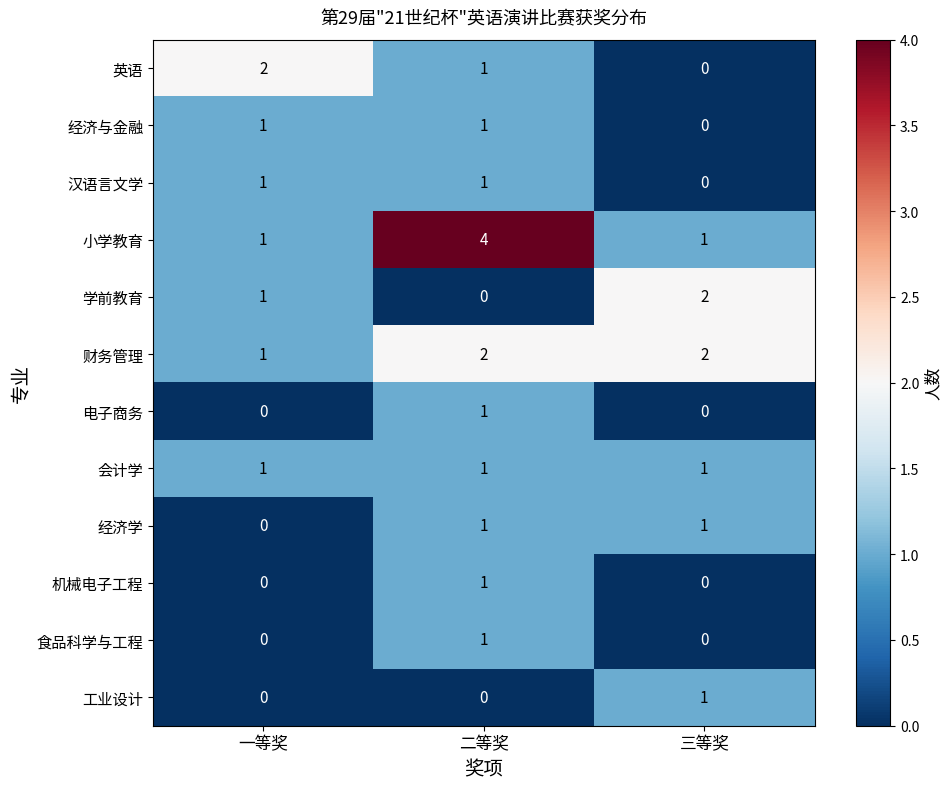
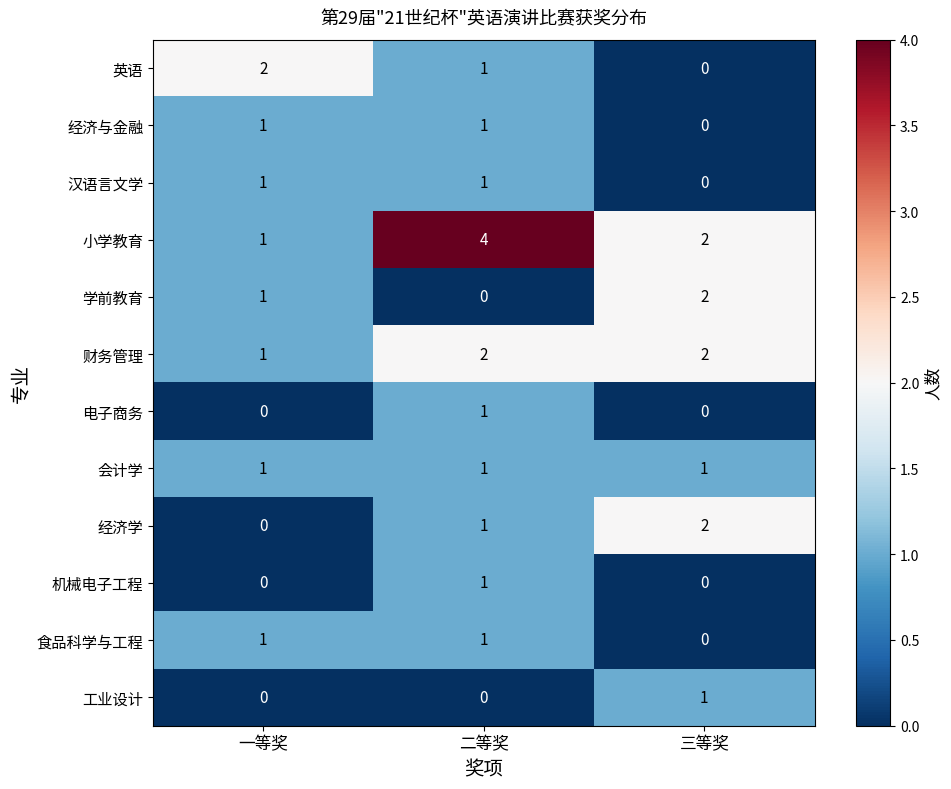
  {
    "英语": {
      "一等奖": 2,
      "二等奖": 1,
      "三等奖": 0
    },
    "经济与金融": {
      "一等奖": 1,
      "二等奖": 1,
      "三等奖": 0
    },
    "汉语言文学": {
      "一等奖": 1,
      "二等奖": 1,
      "三等奖": 0
    },
    "小学教育": {
      "一等奖": 1,
      "二等奖": 4,
-     "三等奖": 1
+     "三等奖": 2
    },
    "学前教育": {
      "一等奖": 1,
      "二等奖": 0,
      "三等奖": 2
    },
    "财务管理": {
      "一等奖": 1,
      "二等奖": 2,
      "三等奖": 2
    },
    "电子商务": {
      "一等奖": 0,
      "二等奖": 1,
      "三等奖": 0
    },
    "会计学": {
      "一等奖": 1,
      "二等奖": 1,
      "三等奖": 1
    },
    "经济学": {
      "一等奖": 0,
      "二等奖": 1,
-     "三等奖": 1
+     "三等奖": 2
    },
    "机械电子工程": {
      "一等奖": 0,
      "二等奖": 1,
      "三等奖": 0
    },
    "食品科学与工程": {
-     "一等奖": 0,
+     "一等奖": 1,
      "二等奖": 1,
      "三等奖": 0
    },
    "工业设计": {
      "一等奖": 0,
      "二等奖": 0,
      "三等奖": 1
    }
  }
